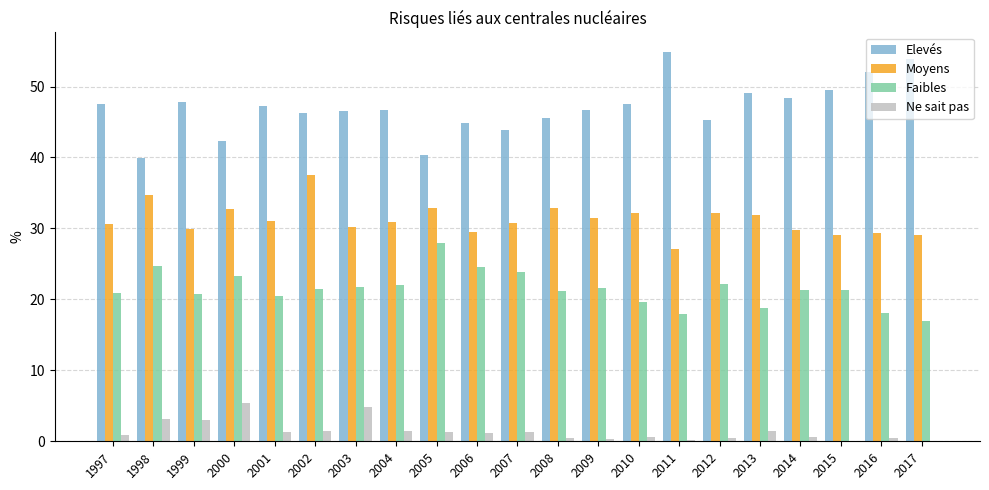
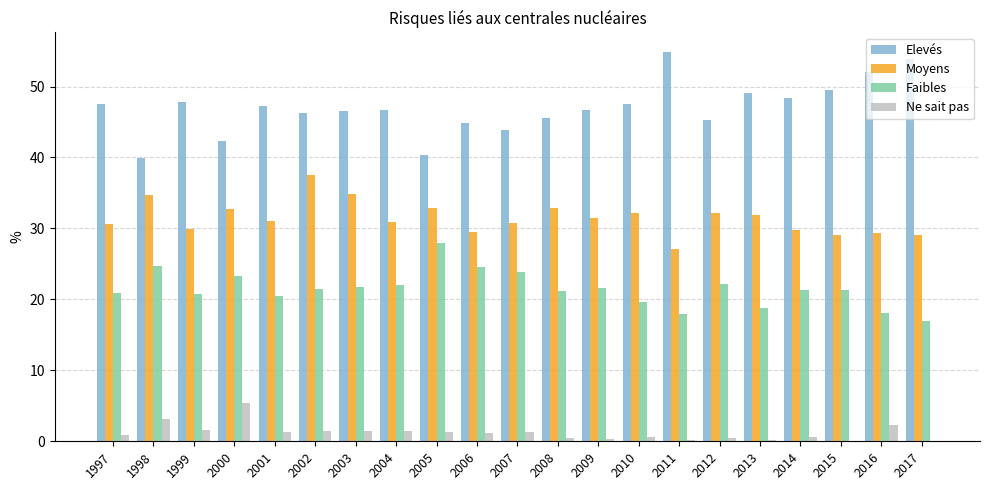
  {
    "Moyens": {
      "1997": 31,
      "1998": 35,
      "1999": 30,
      "2000": 33,
      "2001": 31,
      "2002": 37,
-     "2003": 30,
+     "2003": 35,
      "2004": 31,
      "2005": 33,
      "2006": 29,
      "2007": 31,
      "2008": 33,
      "2009": 32,
      "2010": 32,
      "2011": 27,
      "2012": 32,
      "2013": 32,
      "2014": 30,
      "2015": 29,
      "2016": 29,
      "2017": 29
    },
    "Ne sait pas": {
      "1997": 1,
      "1998": 3,
-     "1999": 3,
+     "1999": 2,
      "2000": 5,
      "2001": 1,
      "2002": 1,
-     "2003": 5,
+     "2003": 1,
      "2004": 1,
      "2005": 1,
      "2006": 1,
      "2007": 1,
      "2008": 1,
      "2010": 1,
      "2012": 0,
-     "2013": 2,
+     "2013": 0,
      "2014": 1,
-     "2016": 1
+     "2016": 2
    }
  }
